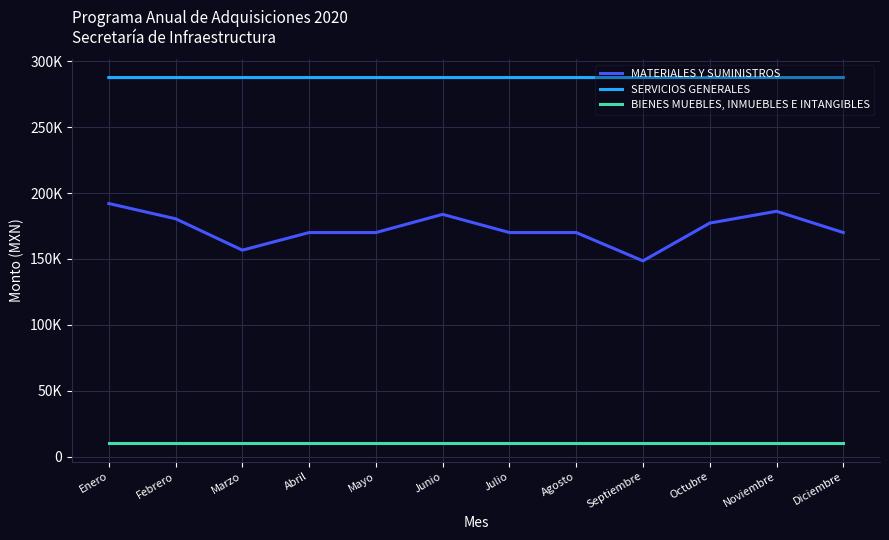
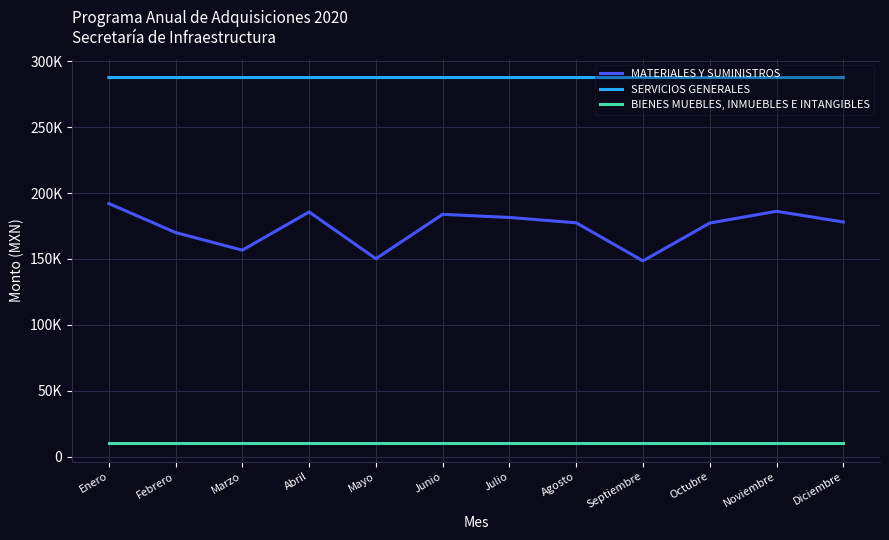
  {
    "MATERIALES Y SUMINISTROS": {
      "Enero": 192000,
-     "Febrero": 181000,
+     "Febrero": 170000,
      "Marzo": 157000,
-     "Abril": 170000,
-     "Mayo": 170000,
+     "Abril": 186000,
+     "Mayo": 150000,
      "Junio": 184000,
-     "Julio": 170000,
-     "Agosto": 170000,
+     "Julio": 182000,
+     "Agosto": 177000,
      "Septiembre": 149000,
      "Octubre": 177000,
      "Noviembre": 186000,
-     "Diciembre": 170000
+     "Diciembre": 178000
    },
    "SERVICIOS GENERALES": {
      "Enero": 288000,
      "Febrero": 288000,
      "Marzo": 288000,
      "Abril": 288000,
      "Mayo": 288000,
      "Junio": 288000,
      "Julio": 288000,
      "Agosto": 288000
    },
    "BIENES MUEBLES, INMUEBLES E INTANGIBLES": {
      "Enero": 10000,
      "Febrero": 10000,
      "Marzo": 10000,
      "Abril": 10000,
      "Mayo": 10000,
      "Junio": 10000,
      "Julio": 10000,
      "Agosto": 10000,
      "Septiembre": 10000,
      "Octubre": 10000,
      "Noviembre": 10000,
      "Diciembre": 10000
    }
  }
